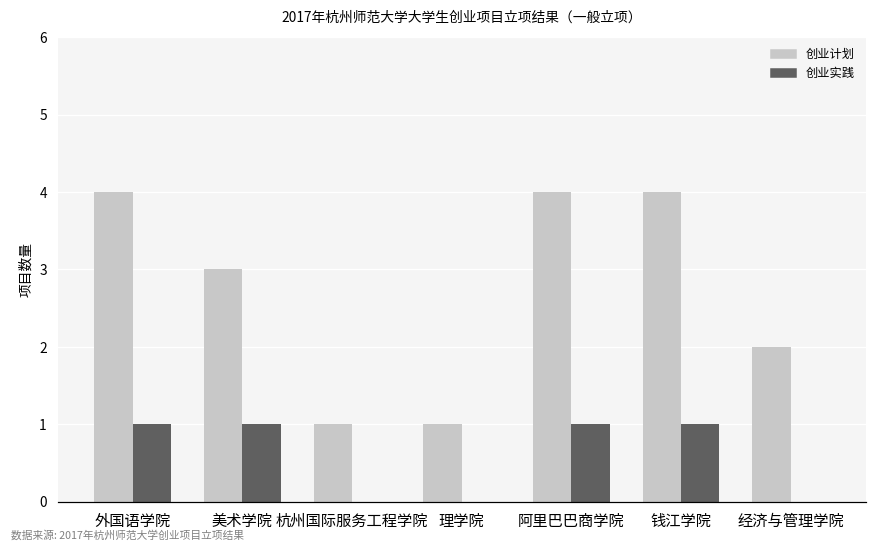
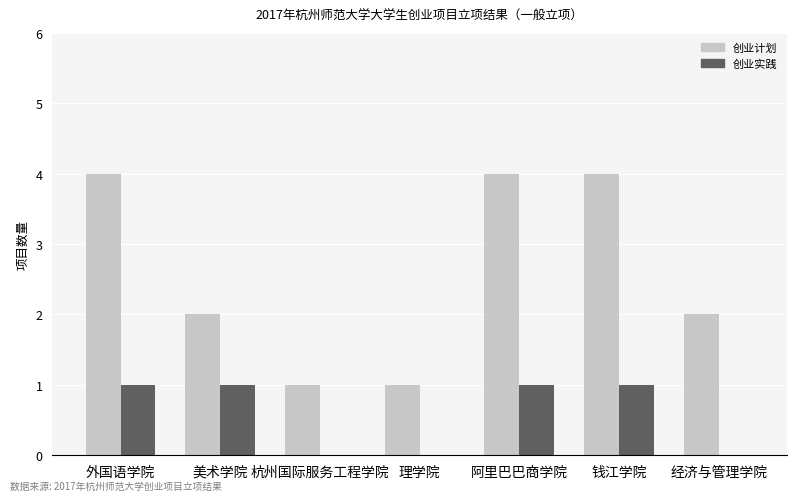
  {
    "创业计划": {
      "外国语学院": 4,
-     "美术学院": 3,
+     "美术学院": 2,
      "杭州国际服务工程学院": 1,
      "理学院": 1,
      "阿里巴巴商学院": 4,
      "钱江学院": 4,
      "经济与管理学院": 2
    },
    "创业实践": {
      "外国语学院": 1,
      "美术学院": 1,
      "杭州国际服务工程学院": 0,
      "理学院": 0,
      "阿里巴巴商学院": 1,
      "钱江学院": 1,
      "经济与管理学院": 0
    }
  }
